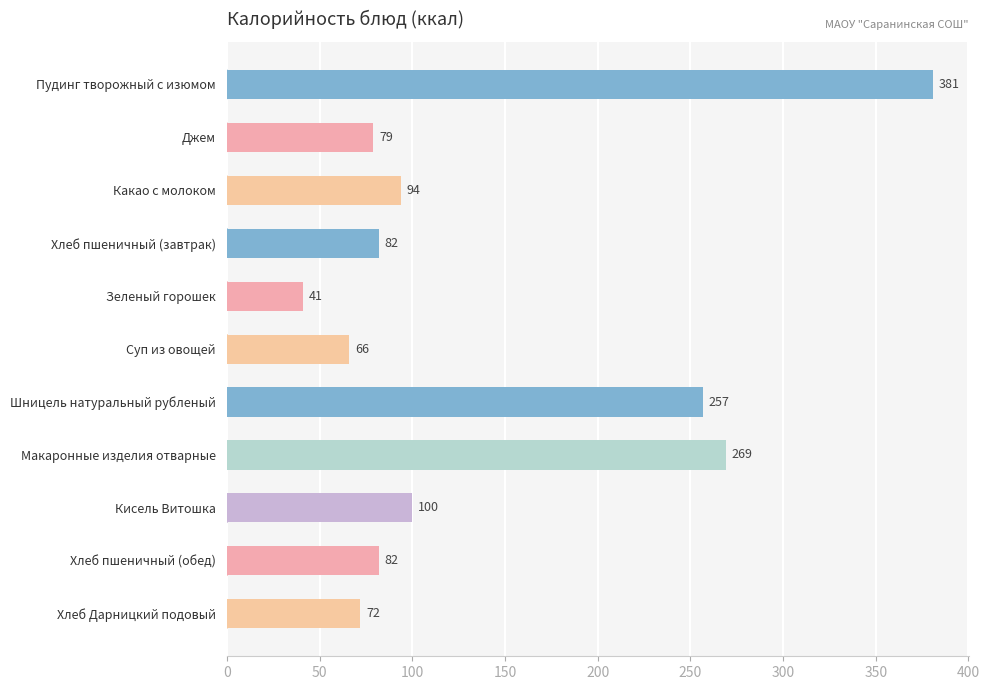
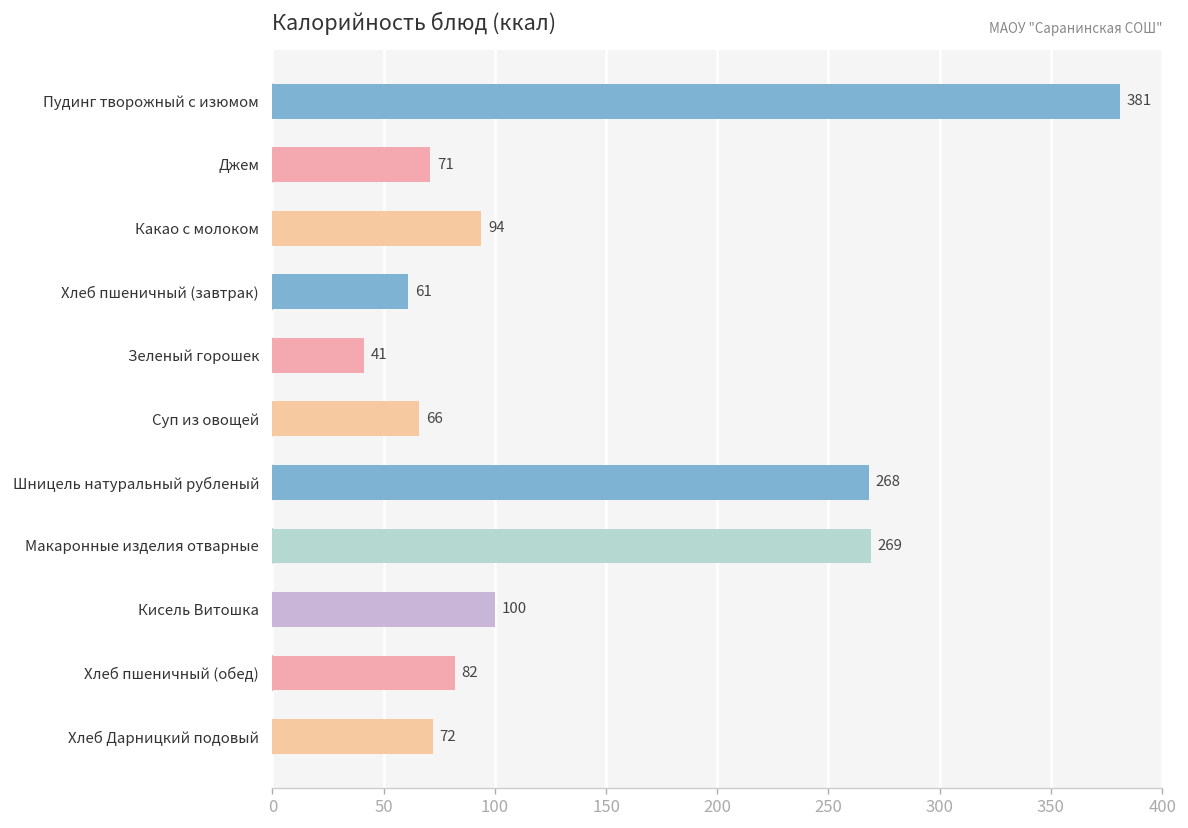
  {
    "Пудинг творожный с изюмом": 381,
-   "Джем": 79,
+   "Джем": 71,
    "Какао с молоком": 94,
-   "Хлеб пшеничный (завтрак)": 82,
+   "Хлеб пшеничный (завтрак)": 61,
    "Зеленый горошек": 41,
    "Суп из овощей": 66,
-   "Шницель натуральный рубленый": 257,
+   "Шницель натуральный рубленый": 268,
    "Макаронные изделия отварные": 269,
    "Кисель Витошка": 100,
    "Хлеб пшеничный (обед)": 82,
    "Хлеб Дарницкий подовый": 72
  }
